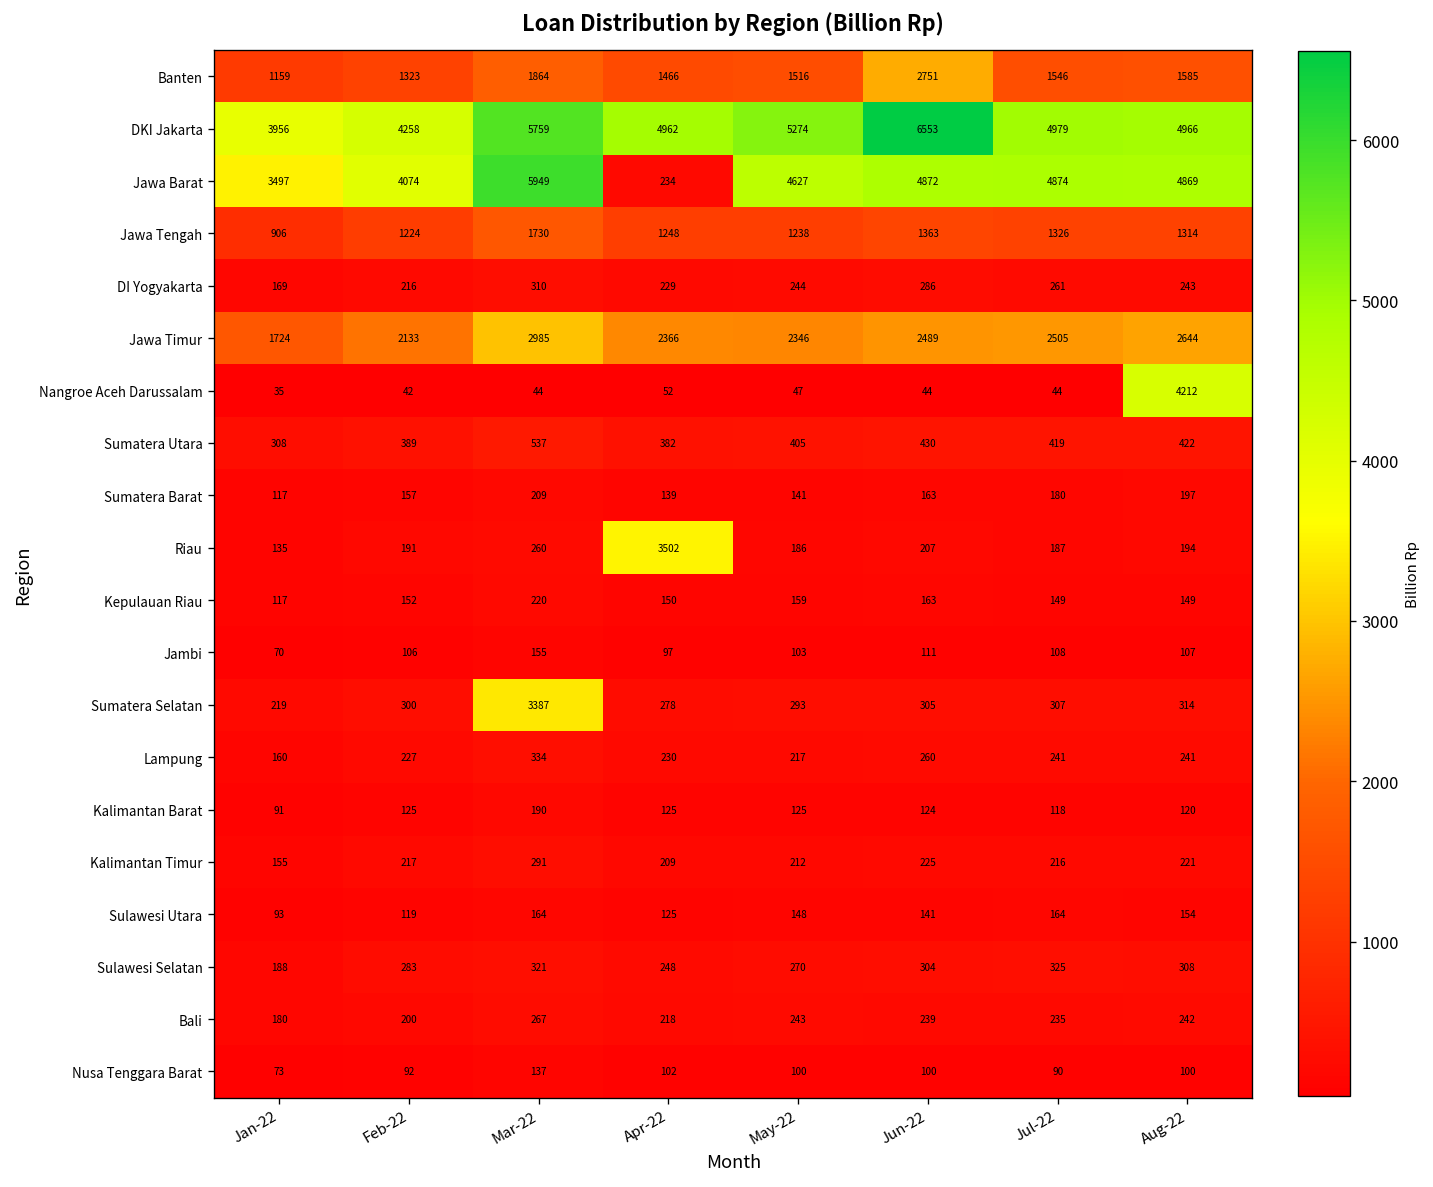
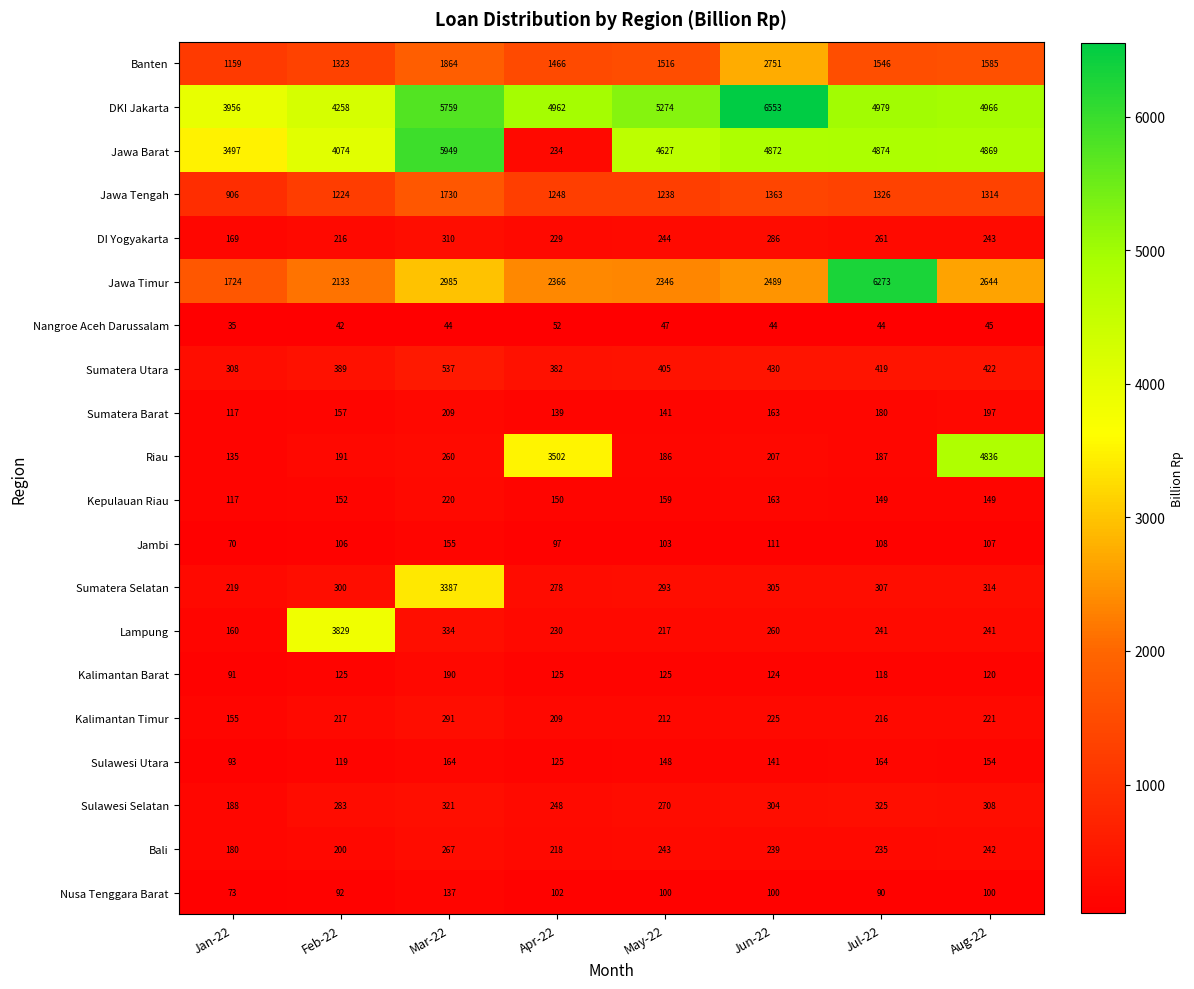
  {
    "Banten": {
      "Jan-22": 1159,
      "Feb-22": 1323,
      "Mar-22": 1864,
      "Apr-22": 1466,
      "May-22": 1516,
      "Jun-22": 2751,
      "Jul-22": 1546,
      "Aug-22": 1585
    },
    "DKI Jakarta": {
      "Jan-22": 3956,
      "Feb-22": 4258,
      "Mar-22": 5759,
      "Apr-22": 4962,
      "May-22": 5274,
      "Jun-22": 6553,
      "Jul-22": 4979,
      "Aug-22": 4966
    },
    "Jawa Barat": {
      "Jan-22": 3497,
      "Feb-22": 4074,
      "Mar-22": 5949,
      "Apr-22": 234,
      "May-22": 4627,
      "Jun-22": 4872,
      "Jul-22": 4874,
      "Aug-22": 4869
    },
    "Jawa Tengah": {
      "Jan-22": 906,
      "Feb-22": 1224,
      "Mar-22": 1730,
      "Apr-22": 1248,
      "May-22": 1238,
      "Jun-22": 1363,
      "Jul-22": 1326,
      "Aug-22": 1314
    },
    "DI Yogyakarta": {
      "Jan-22": 169,
      "Feb-22": 216,
      "Mar-22": 310,
      "Apr-22": 229,
      "May-22": 244,
      "Jun-22": 286,
      "Jul-22": 261,
      "Aug-22": 243
    },
    "Jawa Timur": {
      "Jan-22": 1724,
      "Feb-22": 2133,
      "Mar-22": 2985,
      "Apr-22": 2366,
      "May-22": 2346,
      "Jun-22": 2489,
-     "Jul-22": 2505,
+     "Jul-22": 6273,
      "Aug-22": 2644
    },
    "Nangroe Aceh Darussalam": {
      "Jan-22": 35,
      "Feb-22": 42,
      "Mar-22": 44,
      "Apr-22": 52,
      "May-22": 47,
      "Jun-22": 44,
      "Jul-22": 44,
-     "Aug-22": 4212
+     "Aug-22": 45
    },
    "Sumatera Utara": {
      "Jan-22": 308,
      "Feb-22": 389,
      "Mar-22": 537,
      "Apr-22": 382,
      "May-22": 405,
      "Jun-22": 430,
      "Jul-22": 419,
      "Aug-22": 422
    },
    "Sumatera Barat": {
      "Jan-22": 117,
      "Feb-22": 157,
      "Mar-22": 209,
      "Apr-22": 139,
      "May-22": 141,
      "Jun-22": 163,
      "Jul-22": 180,
      "Aug-22": 197
    },
    "Riau": {
      "Jan-22": 135,
      "Feb-22": 191,
      "Mar-22": 260,
      "Apr-22": 3502,
      "May-22": 186,
      "Jun-22": 207,
      "Jul-22": 187,
-     "Aug-22": 194
+     "Aug-22": 4836
    },
    "Kepulauan Riau": {
      "Jan-22": 117,
      "Feb-22": 152,
      "Mar-22": 220,
      "Apr-22": 150,
      "May-22": 159,
      "Jun-22": 163,
      "Jul-22": 149,
      "Aug-22": 149
    },
    "Jambi": {
      "Jan-22": 70,
      "Feb-22": 106,
      "Mar-22": 155,
      "Apr-22": 97,
      "May-22": 103,
      "Jun-22": 111,
      "Jul-22": 108,
      "Aug-22": 107
    },
    "Sumatera Selatan": {
      "Jan-22": 219,
      "Feb-22": 300,
      "Mar-22": 3387,
      "Apr-22": 278,
      "May-22": 293,
      "Jun-22": 305,
      "Jul-22": 307,
      "Aug-22": 314
    },
    "Lampung": {
      "Jan-22": 160,
-     "Feb-22": 227,
+     "Feb-22": 3829,
      "Mar-22": 334,
      "Apr-22": 230,
      "May-22": 217,
      "Jun-22": 260,
      "Jul-22": 241,
      "Aug-22": 241
    },
    "Kalimantan Barat": {
      "Jan-22": 91,
      "Feb-22": 125,
      "Mar-22": 190,
      "Apr-22": 125,
      "May-22": 125,
      "Jun-22": 124,
      "Jul-22": 118,
      "Aug-22": 120
    },
    "Kalimantan Timur": {
      "Jan-22": 155,
      "Feb-22": 217,
      "Mar-22": 291,
      "Apr-22": 209,
      "May-22": 212,
      "Jun-22": 225,
      "Jul-22": 216,
      "Aug-22": 221
    },
    "Sulawesi Utara": {
      "Jan-22": 93,
      "Feb-22": 119,
      "Mar-22": 164,
      "Apr-22": 125,
      "May-22": 148,
      "Jun-22": 141,
      "Jul-22": 164,
      "Aug-22": 154
    },
    "Sulawesi Selatan": {
      "Jan-22": 188,
      "Feb-22": 283,
      "Mar-22": 321,
      "Apr-22": 248,
      "May-22": 270,
      "Jun-22": 304,
      "Jul-22": 325,
      "Aug-22": 308
    },
    "Bali": {
      "Jan-22": 180,
      "Feb-22": 200,
      "Mar-22": 267,
      "Apr-22": 218,
      "May-22": 243,
      "Jun-22": 239,
      "Jul-22": 235,
      "Aug-22": 242
    },
    "Nusa Tenggara Barat": {
      "Jan-22": 73,
      "Feb-22": 92,
      "Mar-22": 137,
      "Apr-22": 102,
      "May-22": 100,
      "Jun-22": 100,
      "Jul-22": 90,
      "Aug-22": 100
    }
  }
